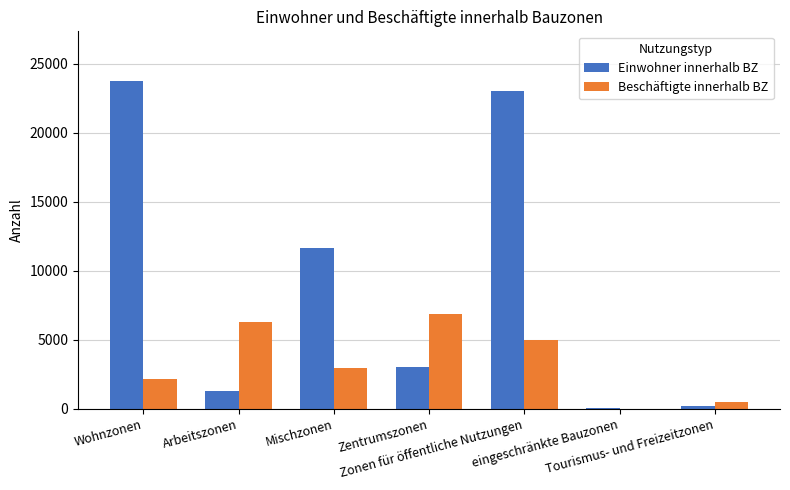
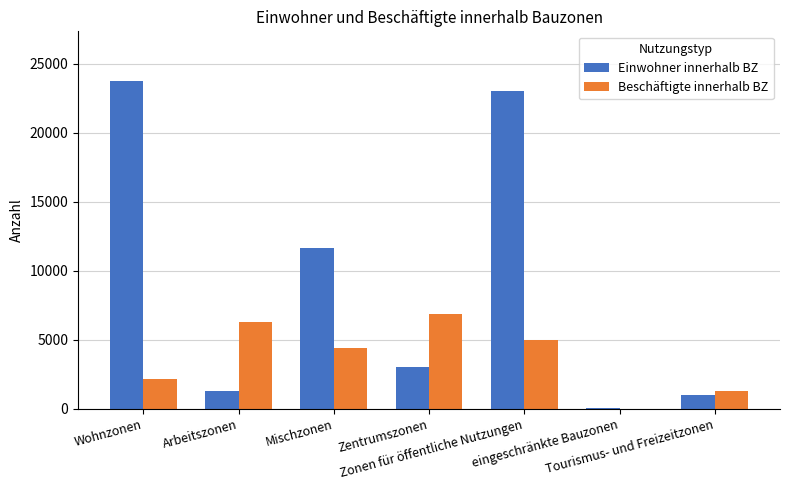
  {
    "Einwohner innerhalb BZ": {
      "Wohnzonen": 23800,
      "Arbeitszonen": 1300,
      "Mischzonen": 11700,
      "Zentrumszonen": 3100,
      "Zonen für öffentliche Nutzungen": 23000,
-     "Tourismus- und Freizeitzonen": 200
+     "Tourismus- und Freizeitzonen": 1000
    },
    "Beschäftigte innerhalb BZ": {
      "Wohnzonen": 2200,
      "Arbeitszonen": 6300,
-     "Mischzonen": 3000,
+     "Mischzonen": 4400,
      "Zentrumszonen": 6900,
      "Zonen für öffentliche Nutzungen": 5000,
-     "Tourismus- und Freizeitzonen": 500
+     "Tourismus- und Freizeitzonen": 1300
    }
  }
